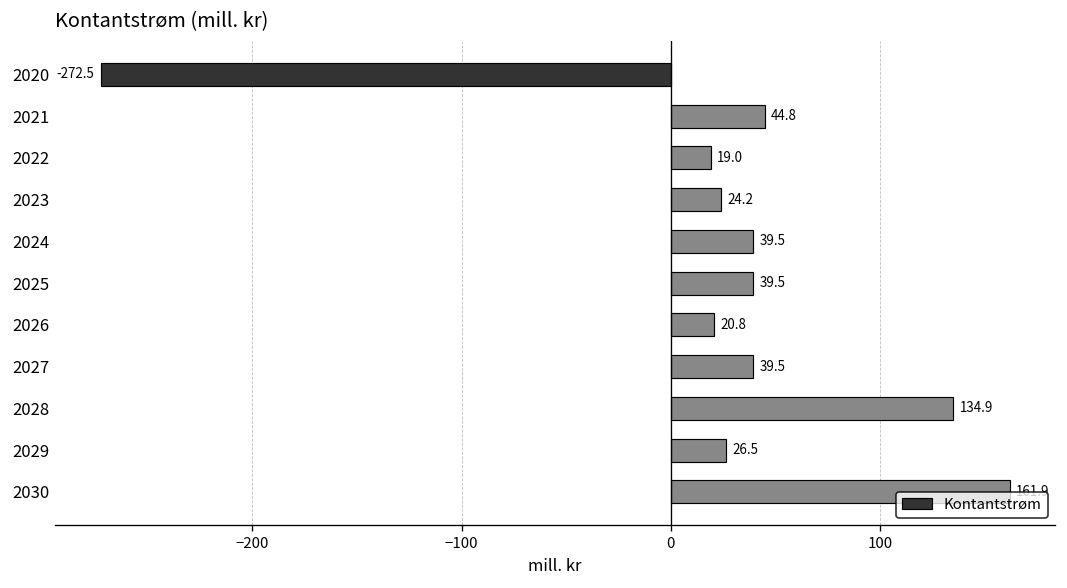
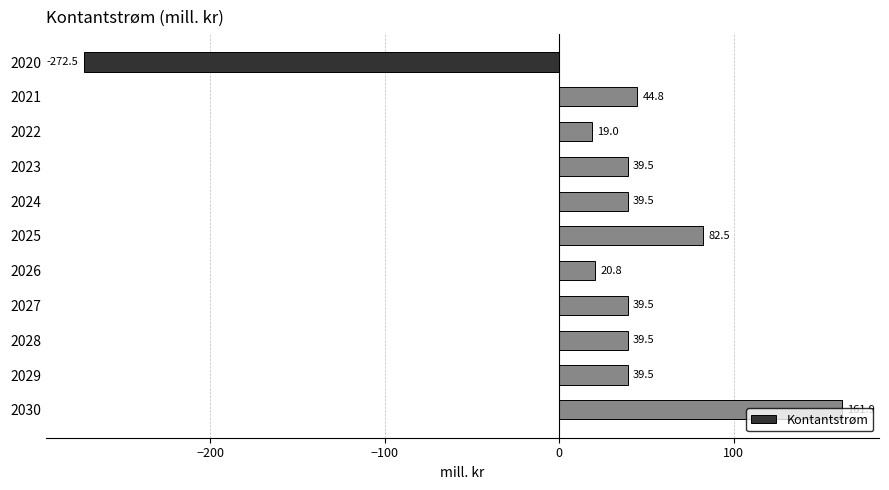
  {
    "2020": -272.5,
    "2021": 44.8,
    "2022": 19.0,
-   "2023": 24.2,
+   "2023": 39.5,
    "2024": 39.5,
-   "2025": 39.5,
+   "2025": 82.5,
    "2026": 20.8,
    "2027": 39.5,
-   "2028": 134.9,
-   "2029": 26.5
+   "2028": 39.5,
+   "2029": 39.5
  }
